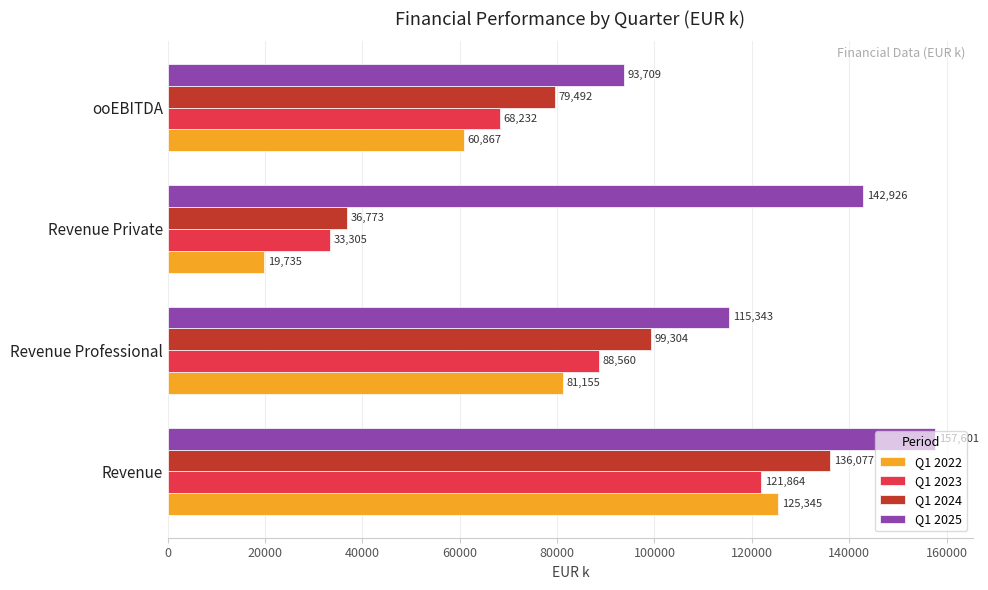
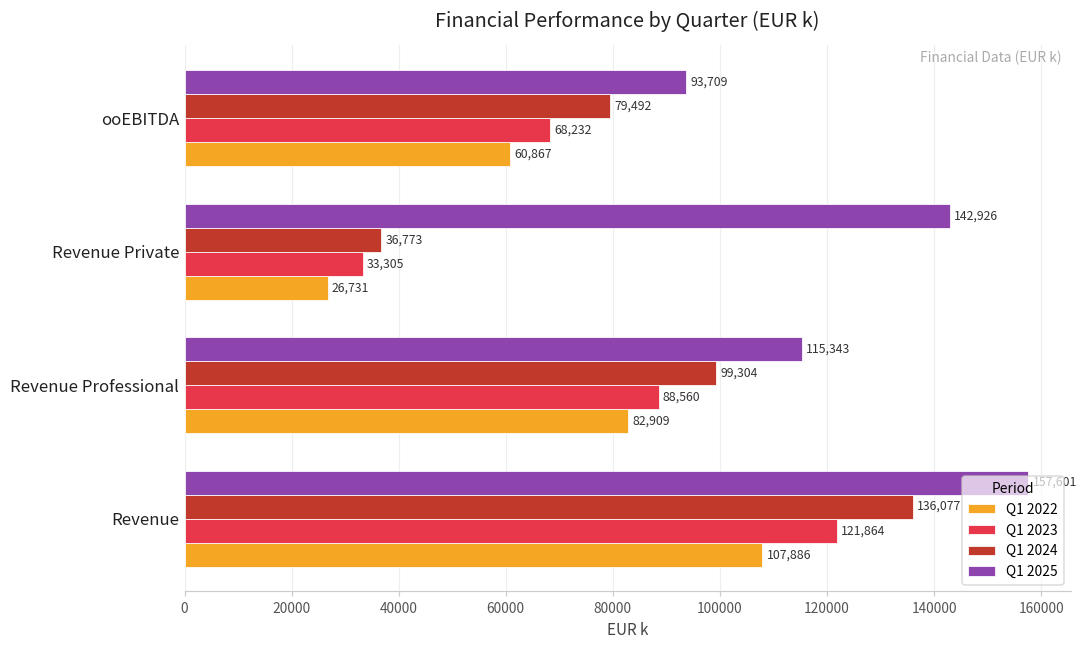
  {
    "Q1 2022": {
      "ooEBITDA": "60,867",
-     "Revenue Private": "19,735",
-     "Revenue Professional": "81,155",
-     "Revenue": "125,345"
+     "Revenue Private": "26,731",
+     "Revenue Professional": "82,909",
+     "Revenue": "107,886"
    },
    "Q1 2025": {
      "ooEBITDA": "93,709",
      "Revenue Private": "142,926",
      "Revenue Professional": "115,343"
    }
  }
